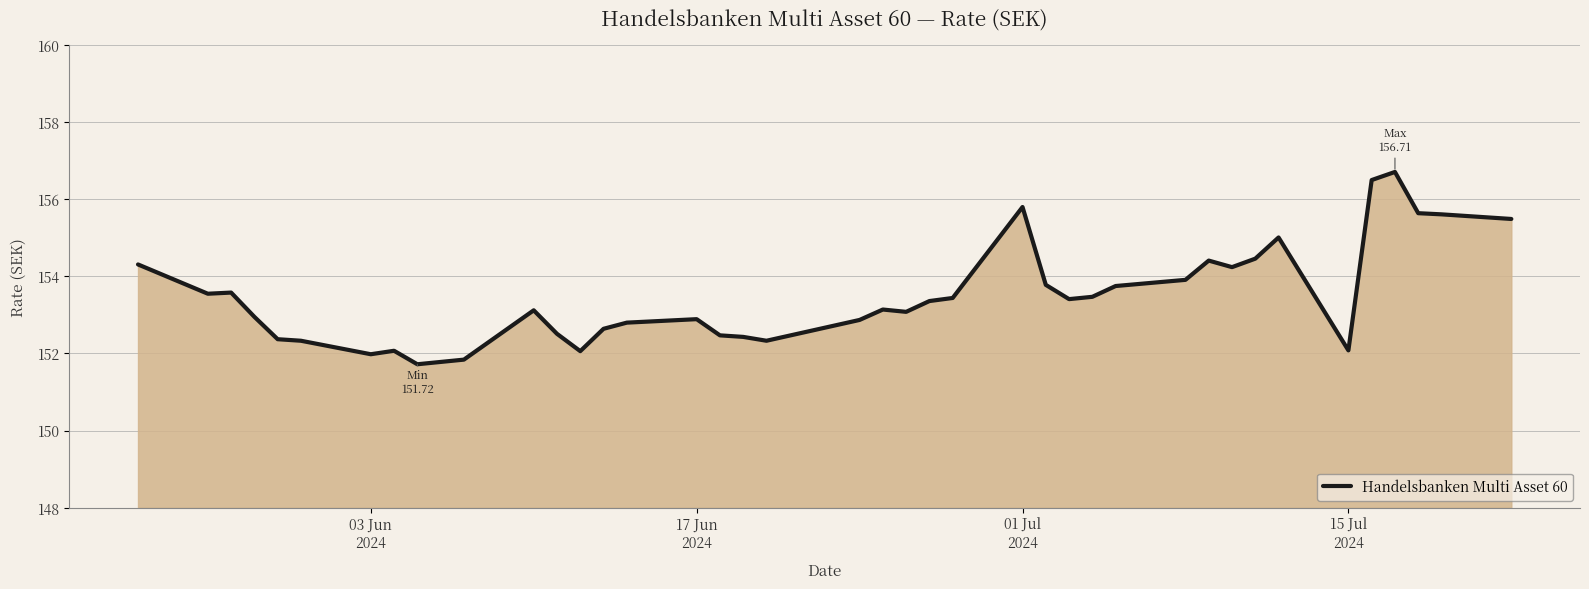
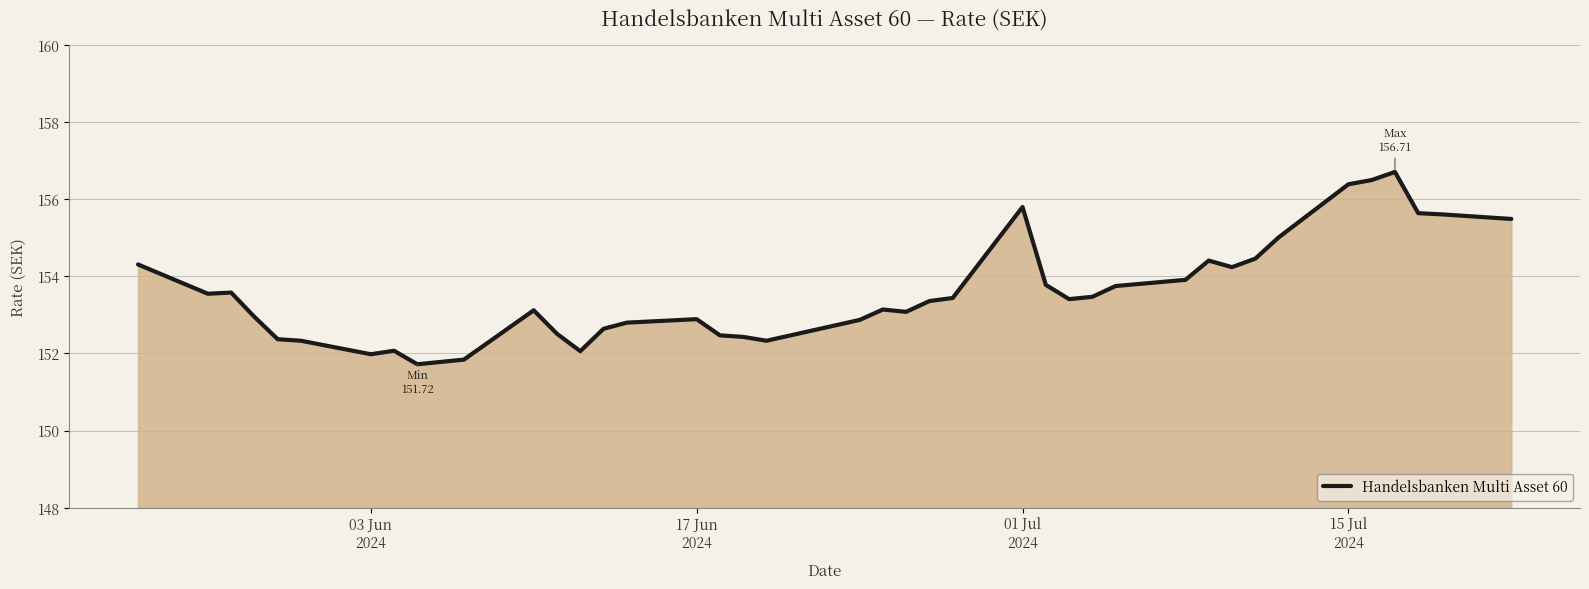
  {
    "03 Jun 2024": 152.0,
    "17 Jun 2024": 152.9,
    "01 Jul 2024": 155.8,
-   "15 Jul 2024": 152.1
+   "15 Jul 2024": 156.4
  }
